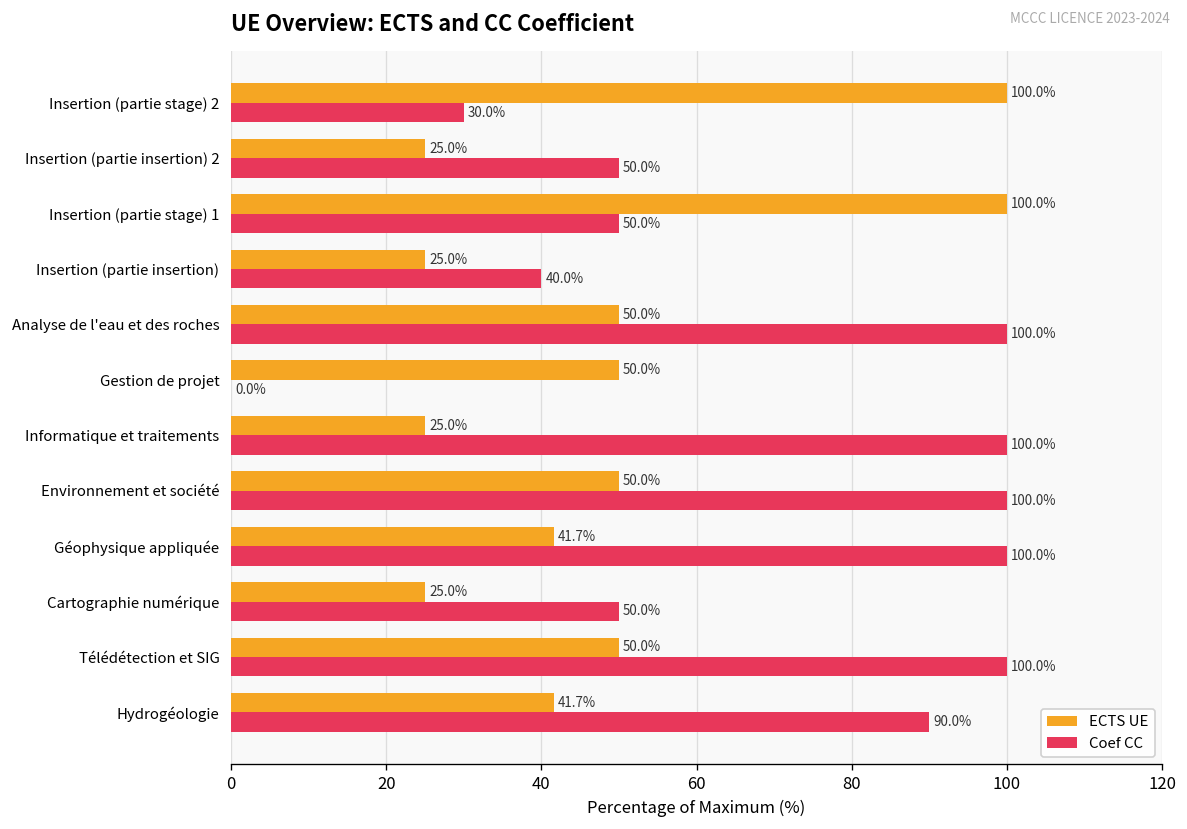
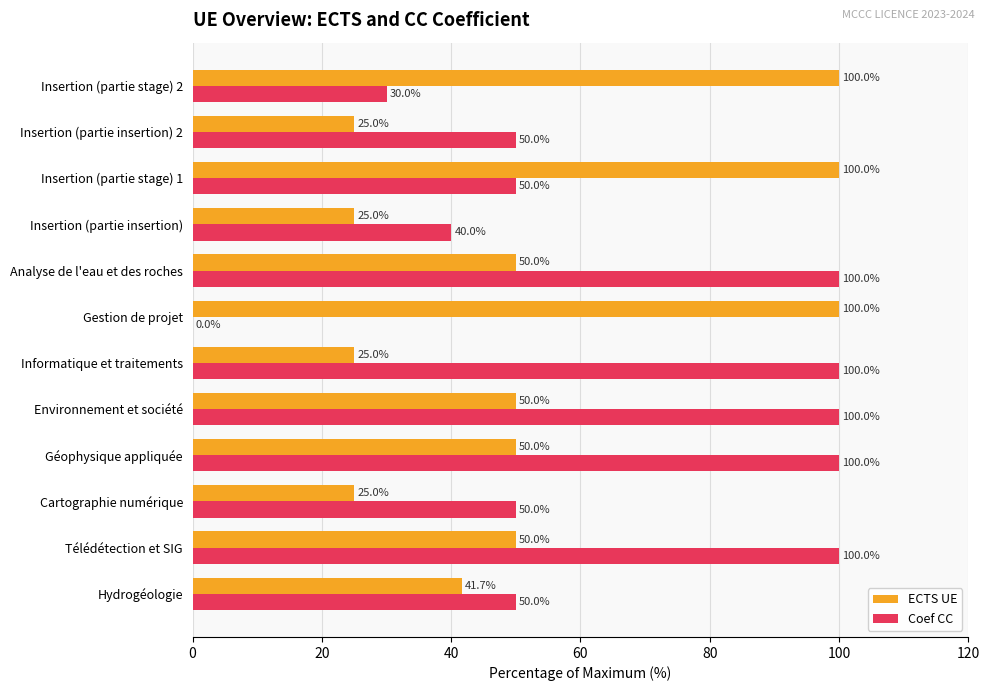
  {
    "ECTS UE": {
      "Insertion (partie stage) 2": "100.0%",
      "Insertion (partie insertion) 2": "25.0%",
      "Insertion (partie stage) 1": "100.0%",
      "Insertion (partie insertion)": "25.0%",
      "Analyse de l'eau et des roches": "50.0%",
-     "Gestion de projet": "50.0%",
+     "Gestion de projet": "100.0%",
      "Informatique et traitements": "25.0%",
      "Environnement et société": "50.0%",
-     "Géophysique appliquée": "41.7%",
+     "Géophysique appliquée": "50.0%",
      "Cartographie numérique": "25.0%",
      "Télédétection et SIG": "50.0%",
      "Hydrogéologie": "41.7%"
    },
    "Coef CC": {
      "Insertion (partie stage) 2": "30.0%",
      "Insertion (partie insertion) 2": "50.0%",
      "Insertion (partie stage) 1": "50.0%",
      "Insertion (partie insertion)": "40.0%",
      "Analyse de l'eau et des roches": "100.0%",
      "Gestion de projet": "0.0%",
      "Informatique et traitements": "100.0%",
      "Environnement et société": "100.0%",
      "Géophysique appliquée": "100.0%",
      "Cartographie numérique": "50.0%",
      "Télédétection et SIG": "100.0%",
-     "Hydrogéologie": "90.0%"
+     "Hydrogéologie": "50.0%"
    }
  }
